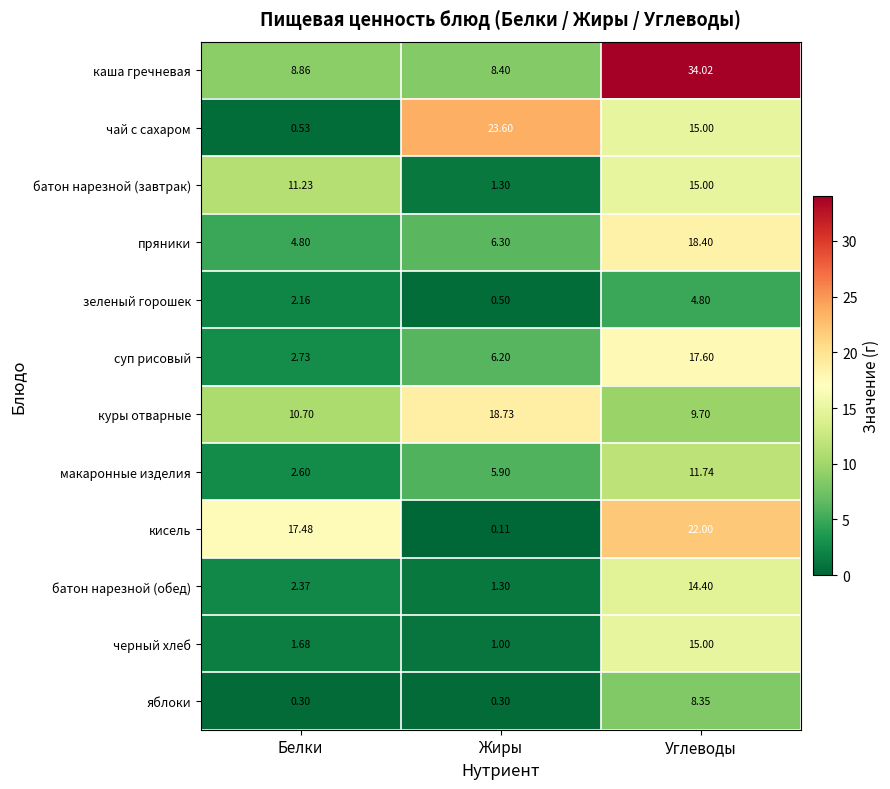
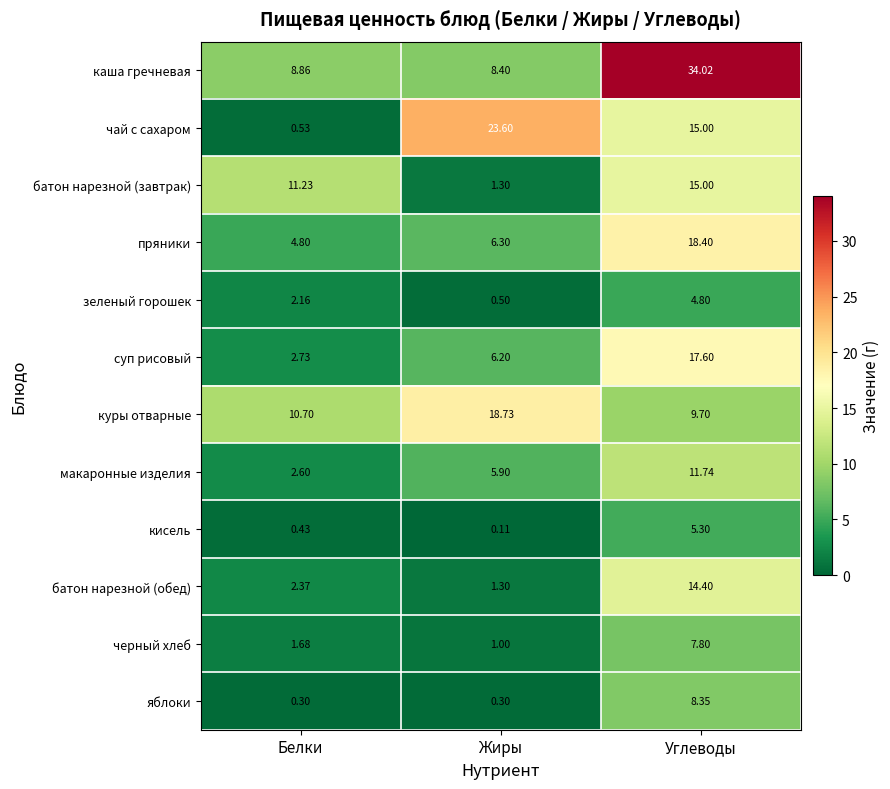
  {
    "каша гречневая": {
      "Белки": 8.86,
      "Жиры": 8.40,
      "Углеводы": 34.02
    },
    "чай с сахаром": {
      "Белки": 0.53,
      "Жиры": 23.60,
      "Углеводы": 15.00
    },
    "батон нарезной (завтрак)": {
      "Белки": 11.23,
      "Жиры": 1.30,
      "Углеводы": 15.00
    },
    "пряники": {
      "Белки": 4.80,
      "Жиры": 6.30,
      "Углеводы": 18.40
    },
    "зеленый горошек": {
      "Белки": 2.16,
      "Жиры": 0.50,
      "Углеводы": 4.80
    },
    "суп рисовый": {
      "Белки": 2.73,
      "Жиры": 6.20,
      "Углеводы": 17.60
    },
    "куры отварные": {
      "Белки": 10.70,
      "Жиры": 18.73,
      "Углеводы": 9.70
    },
    "макаронные изделия": {
      "Белки": 2.60,
      "Жиры": 5.90,
      "Углеводы": 11.74
    },
    "кисель": {
-     "Белки": 17.48,
+     "Белки": 0.43,
      "Жиры": 0.11,
-     "Углеводы": 22.00
+     "Углеводы": 5.30
    },
    "батон нарезной (обед)": {
      "Белки": 2.37,
      "Жиры": 1.30,
      "Углеводы": 14.40
    },
    "черный хлеб": {
      "Белки": 1.68,
      "Жиры": 1.00,
-     "Углеводы": 15.00
+     "Углеводы": 7.80
    },
    "яблоки": {
      "Белки": 0.30,
      "Жиры": 0.30,
      "Углеводы": 8.35
    }
  }
